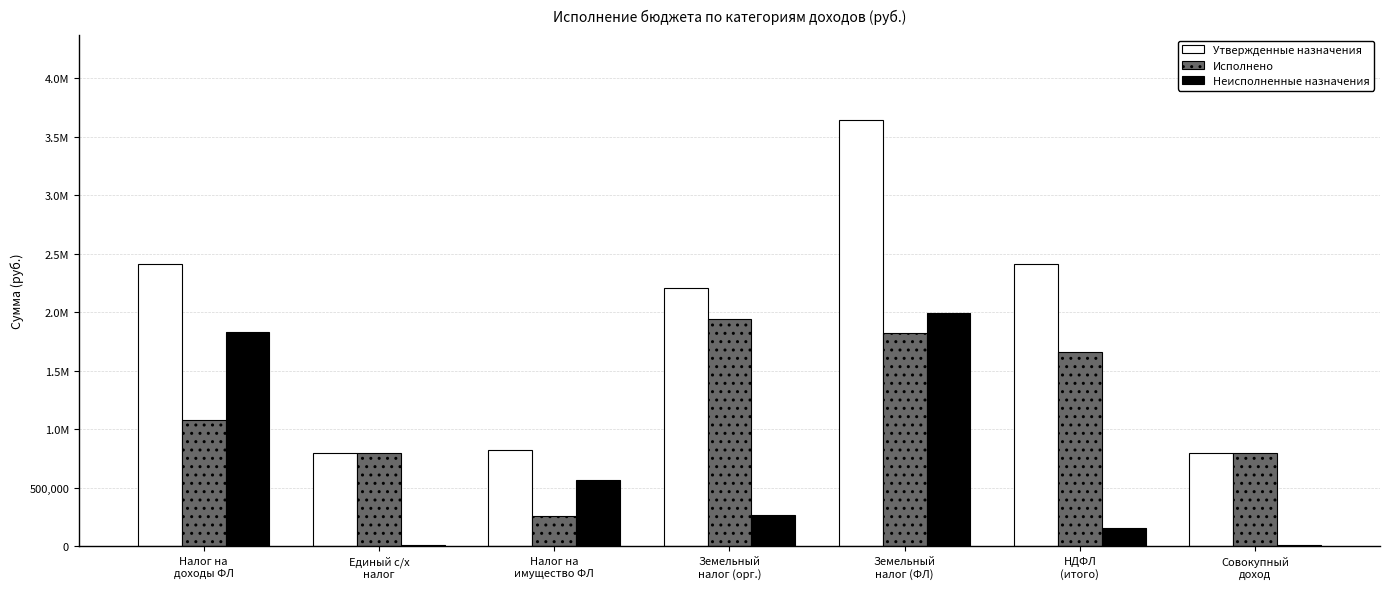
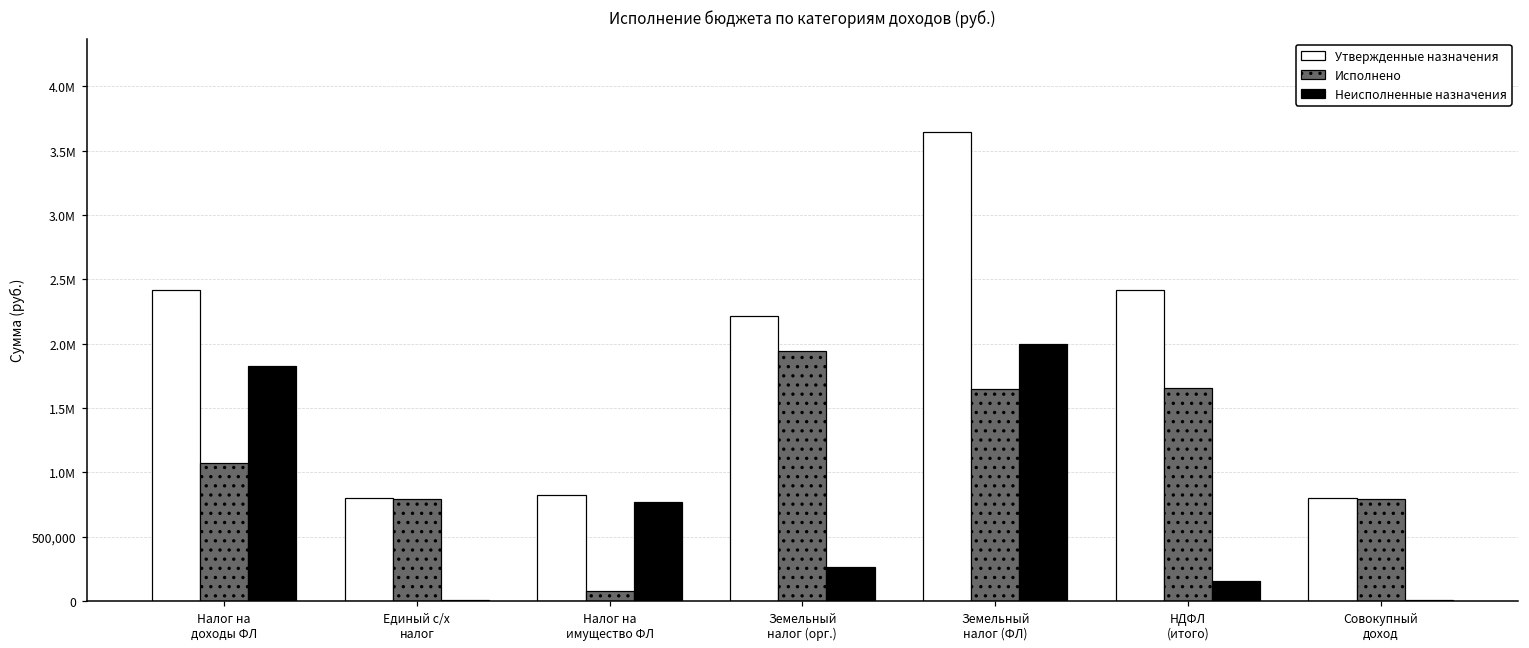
  {
    "Утвержденные назначения": {
      "Налог на доходы ФЛ": "2,420,000",
      "Единый с/х налог": "800,000",
      "Налог на имущество ФЛ": "830,000",
      "Земельный налог (орг.)": "2,210,000",
      "Земельный налог (ФЛ)": "3,640,000",
      "НДФЛ (итого)": "2,420,000",
      "Совокупный доход": "800,000"
    },
    "Исполнено": {
      "Налог на доходы ФЛ": "1,080,000",
      "Единый с/х налог": "790,000",
-     "Налог на имущество ФЛ": "260,000",
+     "Налог на имущество ФЛ": "80,000",
      "Земельный налог (орг.)": "1,950,000",
-     "Земельный налог (ФЛ)": "1,820,000",
+     "Земельный налог (ФЛ)": "1,650,000",
      "НДФЛ (итого)": "1,660,000",
      "Совокупный доход": "790,000"
    },
    "Неисполненные назначения": {
      "Налог на доходы ФЛ": "1,830,000",
-     "Налог на имущество ФЛ": "570,000",
+     "Налог на имущество ФЛ": "770,000",
      "Земельный налог (орг.)": "270,000",
      "Земельный налог (ФЛ)": "2,000,000",
      "НДФЛ (итого)": "160,000"
    }
  }
